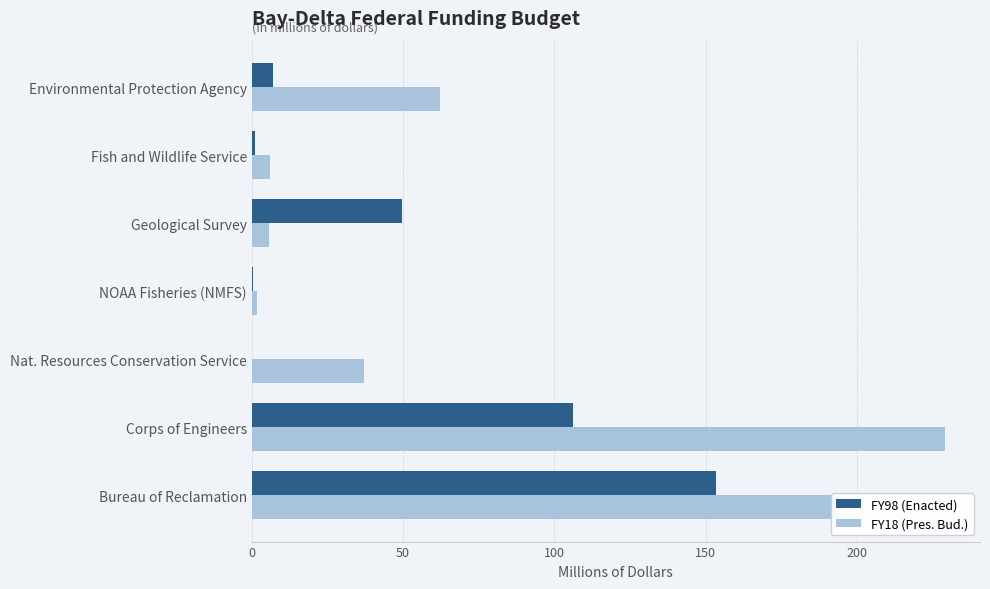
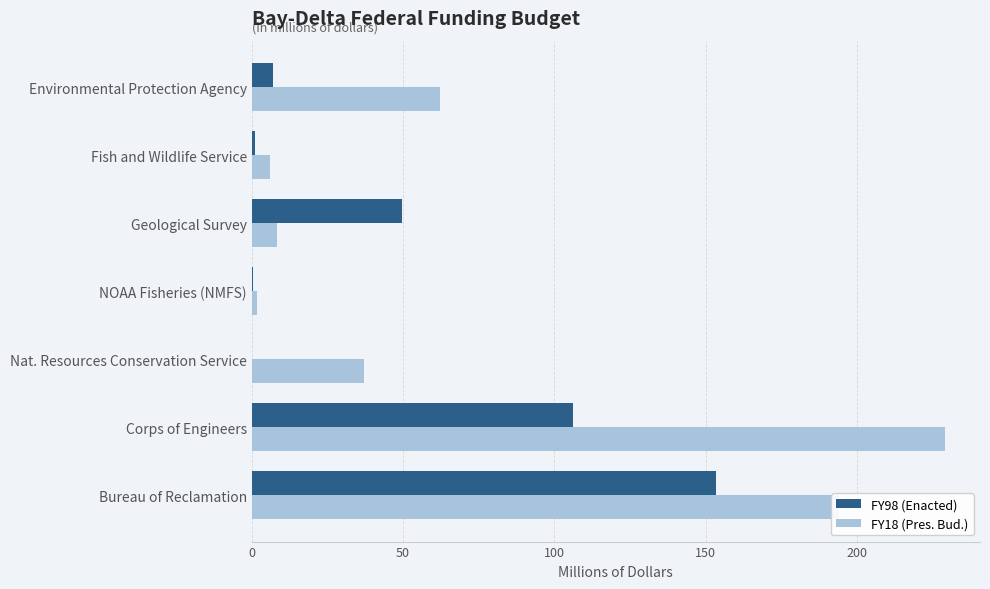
  {
    "FY98 (Enacted)": {
      "Environmental Protection Agency": 7,
      "Fish and Wildlife Service": 1,
      "Geological Survey": 50,
      "Nat. Resources Conservation Service": 0,
      "Corps of Engineers": 106,
      "Bureau of Reclamation": 153
    },
    "FY18 (Pres. Bud.)": {
      "Environmental Protection Agency": 62,
      "Fish and Wildlife Service": 6,
-     "Geological Survey": 6,
+     "Geological Survey": 8,
      "NOAA Fisheries (NMFS)": 2,
      "Nat. Resources Conservation Service": 37,
      "Corps of Engineers": 229
    }
  }
